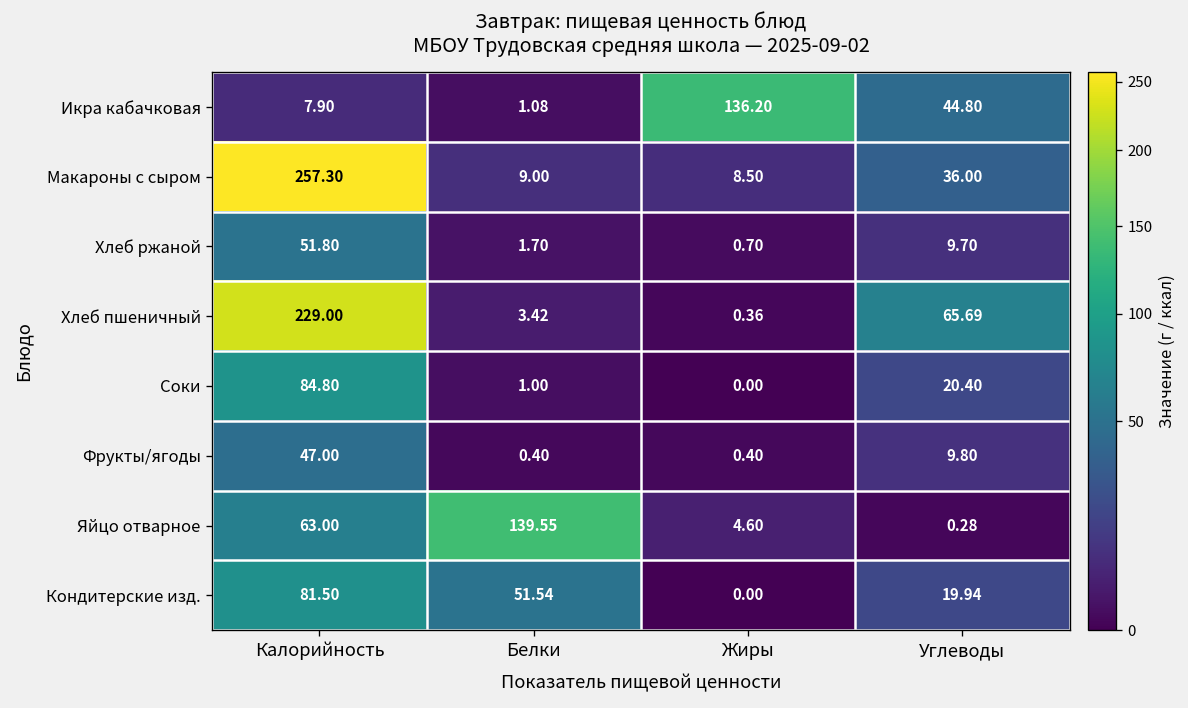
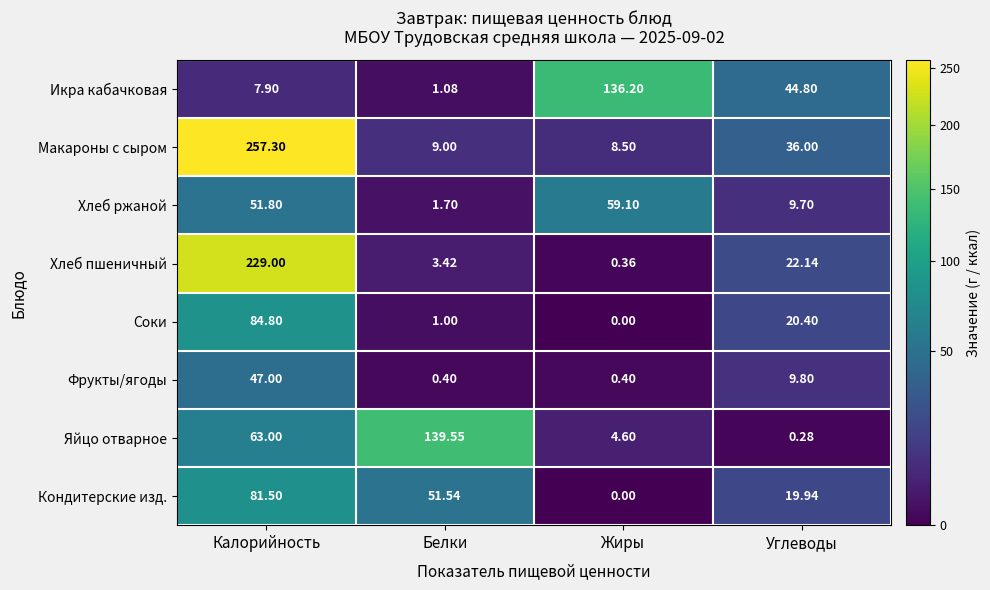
  {
    "Икра кабачковая": {
      "Калорийность": 7.90,
      "Белки": 1.08,
      "Жиры": 136.20,
      "Углеводы": 44.80
    },
    "Макароны с сыром": {
      "Калорийность": 257.30,
      "Белки": 9.00,
      "Жиры": 8.50,
      "Углеводы": 36.00
    },
    "Хлеб ржаной": {
      "Калорийность": 51.80,
      "Белки": 1.70,
-     "Жиры": 0.70,
+     "Жиры": 59.10,
      "Углеводы": 9.70
    },
    "Хлеб пшеничный": {
      "Калорийность": 229.00,
      "Белки": 3.42,
      "Жиры": 0.36,
-     "Углеводы": 65.69
+     "Углеводы": 22.14
    },
    "Соки": {
      "Калорийность": 84.80,
      "Белки": 1.00,
      "Жиры": 0.00,
      "Углеводы": 20.40
    },
    "Фрукты/ягоды": {
      "Калорийность": 47.00,
      "Белки": 0.40,
      "Жиры": 0.40,
      "Углеводы": 9.80
    },
    "Яйцо отварное": {
      "Калорийность": 63.00,
      "Белки": 139.55,
      "Жиры": 4.60,
      "Углеводы": 0.28
    },
    "Кондитерские изд.": {
      "Калорийность": 81.50,
      "Белки": 51.54,
      "Жиры": 0.00,
      "Углеводы": 19.94
    }
  }
